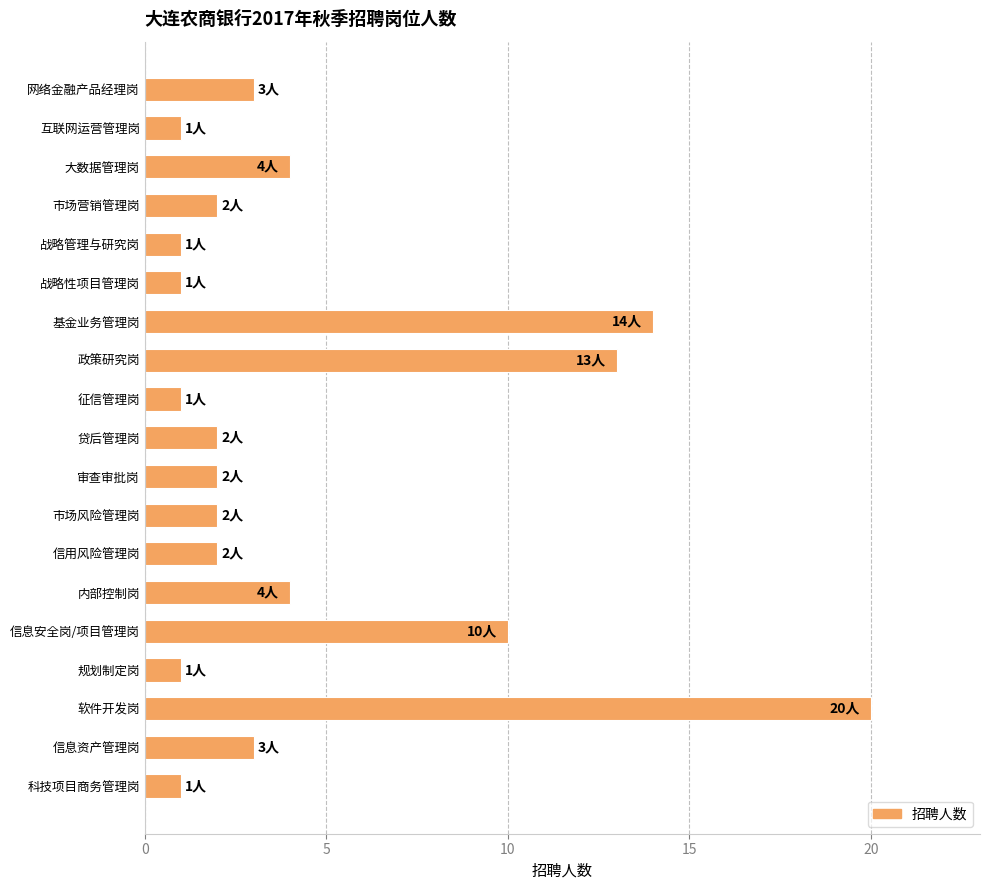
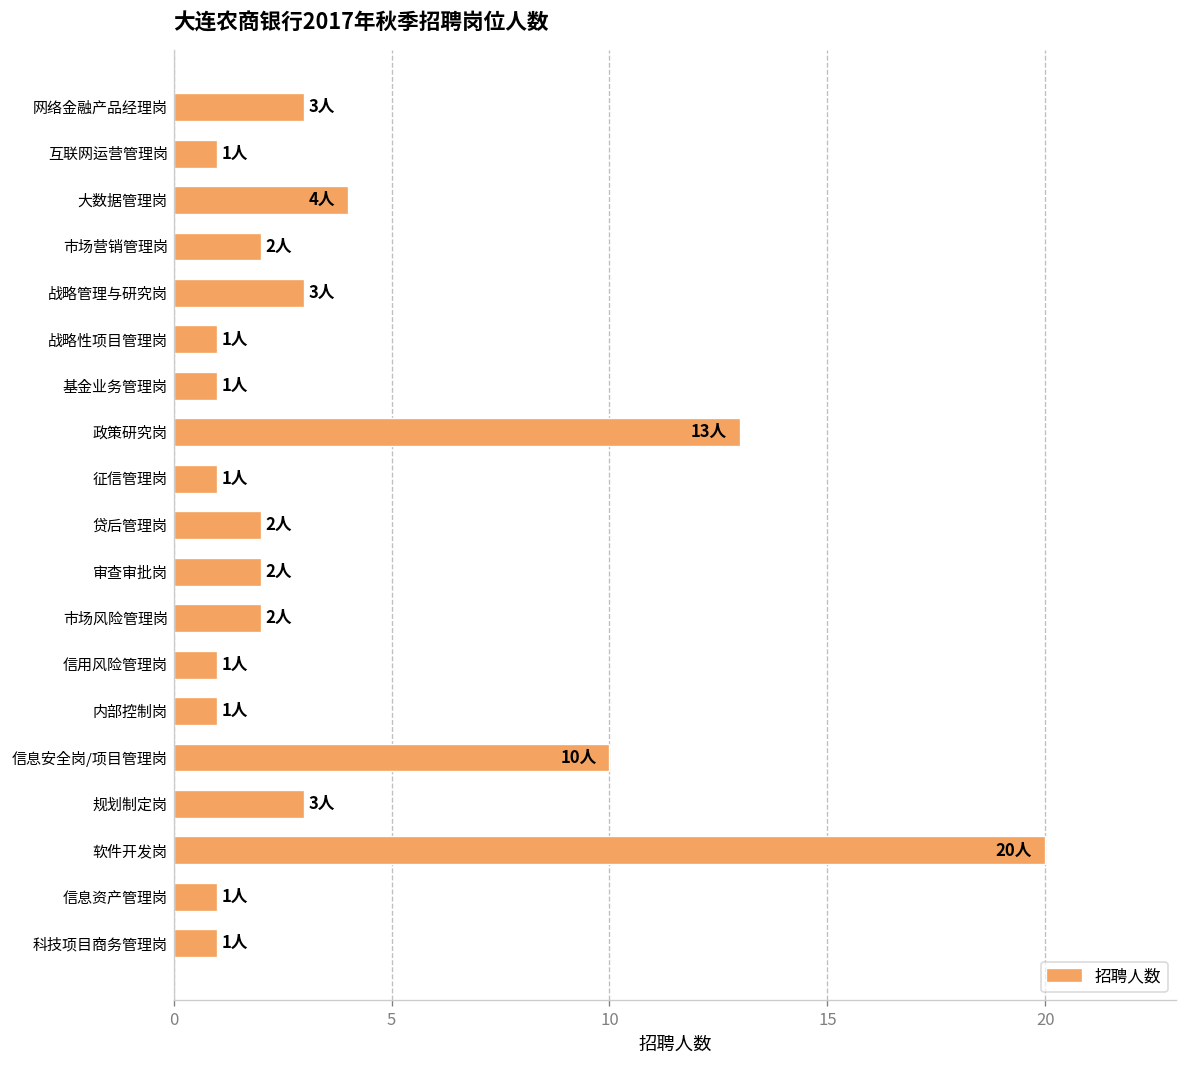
  {
    "网络金融产品经理岗": "3人",
    "互联网运营管理岗": "1人",
    "大数据管理岗": "4人",
    "市场营销管理岗": "2人",
-   "战略管理与研究岗": "1人",
+   "战略管理与研究岗": "3人",
    "战略性项目管理岗": "1人",
-   "基金业务管理岗": "14人",
+   "基金业务管理岗": "1人",
    "政策研究岗": "13人",
    "征信管理岗": "1人",
    "贷后管理岗": "2人",
    "审查审批岗": "2人",
    "市场风险管理岗": "2人",
-   "信用风险管理岗": "2人",
-   "内部控制岗": "4人",
+   "信用风险管理岗": "1人",
+   "内部控制岗": "1人",
    "信息安全岗/项目管理岗": "10人",
-   "规划制定岗": "1人",
+   "规划制定岗": "3人",
    "软件开发岗": "20人",
-   "信息资产管理岗": "3人",
+   "信息资产管理岗": "1人",
    "科技项目商务管理岗": "1人"
  }
